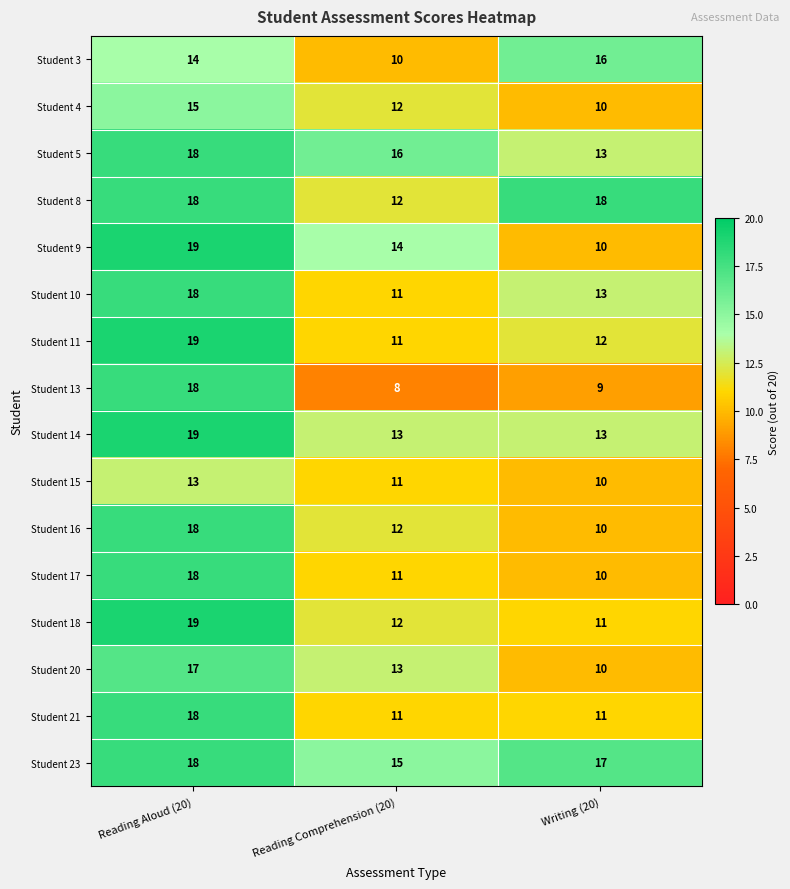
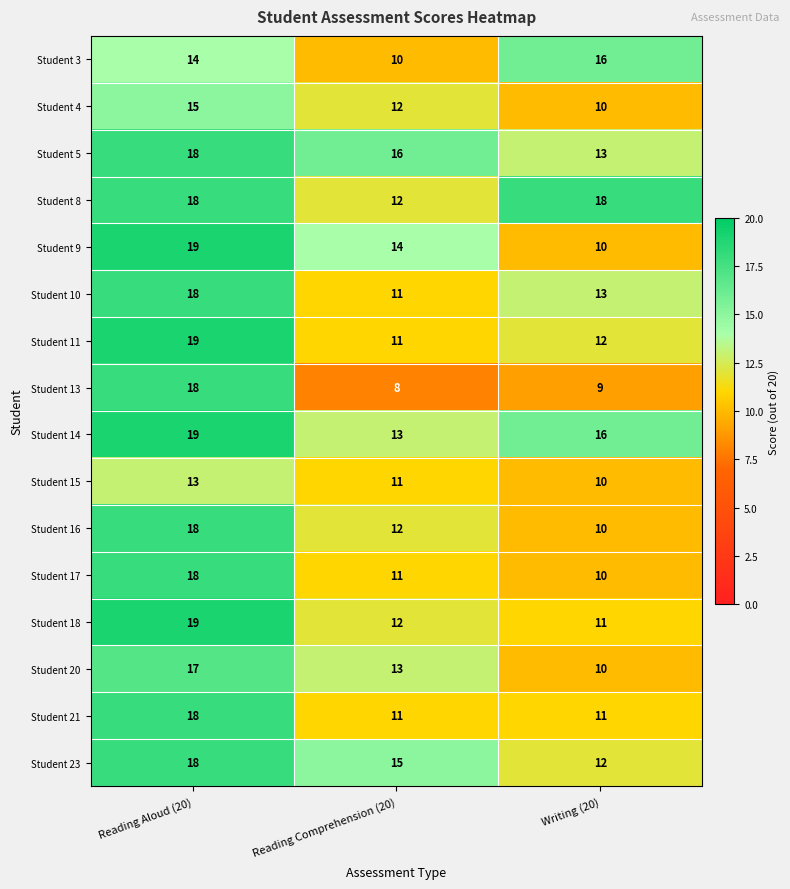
  {
    "Student 3": {
      "Reading Aloud (20)": 14,
      "Reading Comprehension (20)": 10,
      "Writing (20)": 16
    },
    "Student 4": {
      "Reading Aloud (20)": 15,
      "Reading Comprehension (20)": 12,
      "Writing (20)": 10
    },
    "Student 5": {
      "Reading Aloud (20)": 18,
      "Reading Comprehension (20)": 16,
      "Writing (20)": 13
    },
    "Student 8": {
      "Reading Aloud (20)": 18,
      "Reading Comprehension (20)": 12,
      "Writing (20)": 18
    },
    "Student 9": {
      "Reading Aloud (20)": 19,
      "Reading Comprehension (20)": 14,
      "Writing (20)": 10
    },
    "Student 10": {
      "Reading Aloud (20)": 18,
      "Reading Comprehension (20)": 11,
      "Writing (20)": 13
    },
    "Student 11": {
      "Reading Aloud (20)": 19,
      "Reading Comprehension (20)": 11,
      "Writing (20)": 12
    },
    "Student 13": {
      "Reading Aloud (20)": 18,
      "Reading Comprehension (20)": 8,
      "Writing (20)": 9
    },
    "Student 14": {
      "Reading Aloud (20)": 19,
      "Reading Comprehension (20)": 13,
-     "Writing (20)": 13
+     "Writing (20)": 16
    },
    "Student 15": {
      "Reading Aloud (20)": 13,
      "Reading Comprehension (20)": 11,
      "Writing (20)": 10
    },
    "Student 16": {
      "Reading Aloud (20)": 18,
      "Reading Comprehension (20)": 12,
      "Writing (20)": 10
    },
    "Student 17": {
      "Reading Aloud (20)": 18,
      "Reading Comprehension (20)": 11,
      "Writing (20)": 10
    },
    "Student 18": {
      "Reading Aloud (20)": 19,
      "Reading Comprehension (20)": 12,
      "Writing (20)": 11
    },
    "Student 20": {
      "Reading Aloud (20)": 17,
      "Reading Comprehension (20)": 13,
      "Writing (20)": 10
    },
    "Student 21": {
      "Reading Aloud (20)": 18,
      "Reading Comprehension (20)": 11,
      "Writing (20)": 11
    },
    "Student 23": {
      "Reading Aloud (20)": 18,
      "Reading Comprehension (20)": 15,
-     "Writing (20)": 17
+     "Writing (20)": 12
    }
  }
